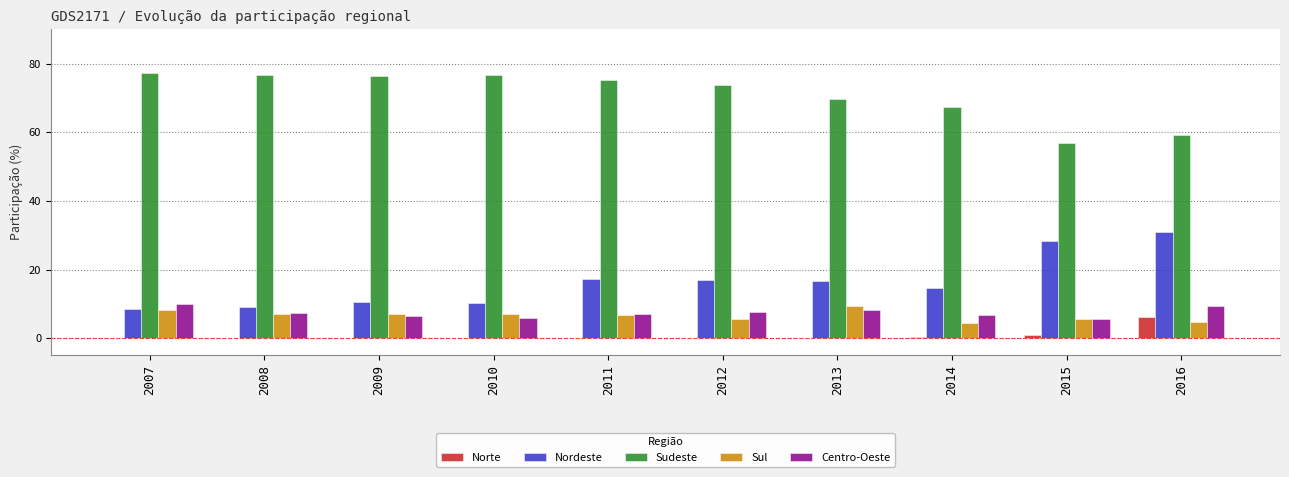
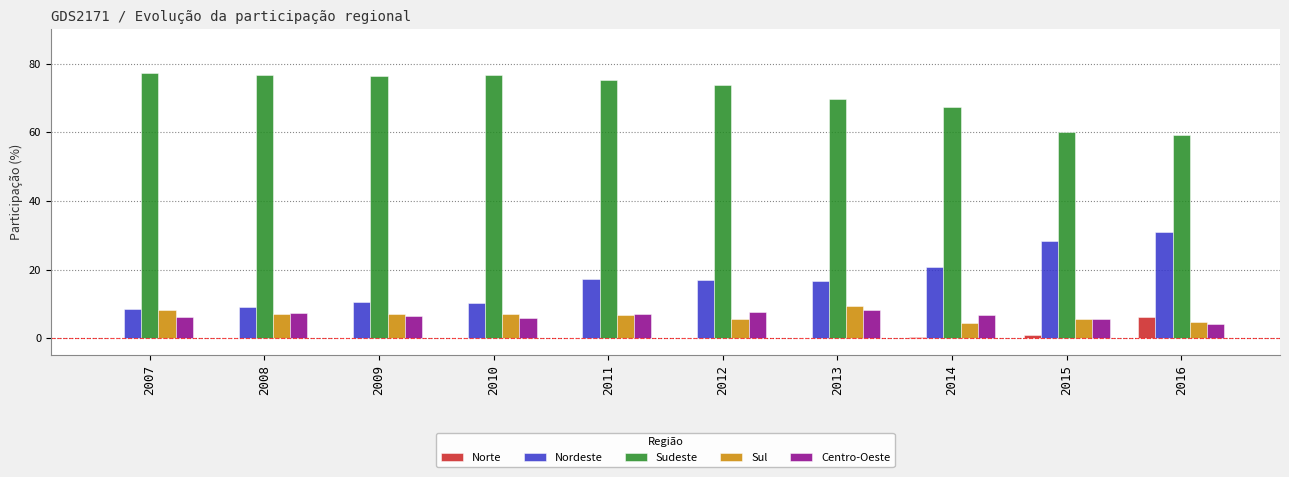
  {
    "Norte": {
      "2015": 1,
      "2016": 6
    },
    "Nordeste": {
      "2007": 9,
      "2008": 9,
      "2009": 10,
      "2010": 10,
      "2011": 17,
      "2012": 17,
      "2013": 17,
-     "2014": 15,
+     "2014": 21,
      "2015": 28,
      "2016": 31
    },
    "Sudeste": {
      "2007": 77,
      "2008": 77,
      "2009": 76,
      "2010": 77,
      "2011": 75,
      "2012": 74,
      "2013": 70,
      "2014": 67,
-     "2015": 57,
+     "2015": 60,
      "2016": 59
    },
    "Sul": {
      "2007": 8,
      "2008": 7,
      "2009": 7,
      "2010": 7,
      "2011": 7,
      "2012": 6,
      "2013": 9,
      "2014": 4,
      "2015": 5,
      "2016": 5
    },
    "Centro-Oeste": {
-     "2007": 10,
+     "2007": 6,
      "2008": 7,
      "2009": 6,
      "2010": 6,
      "2011": 7,
      "2012": 7,
      "2013": 8,
      "2014": 7,
      "2015": 5,
-     "2016": 9
+     "2016": 4
    }
  }
